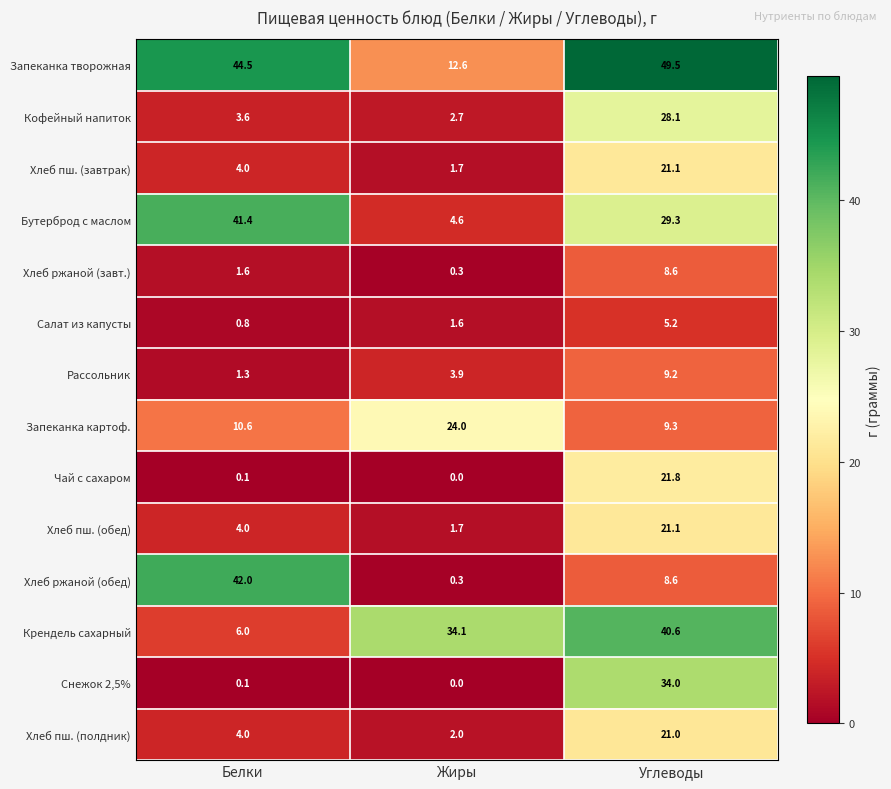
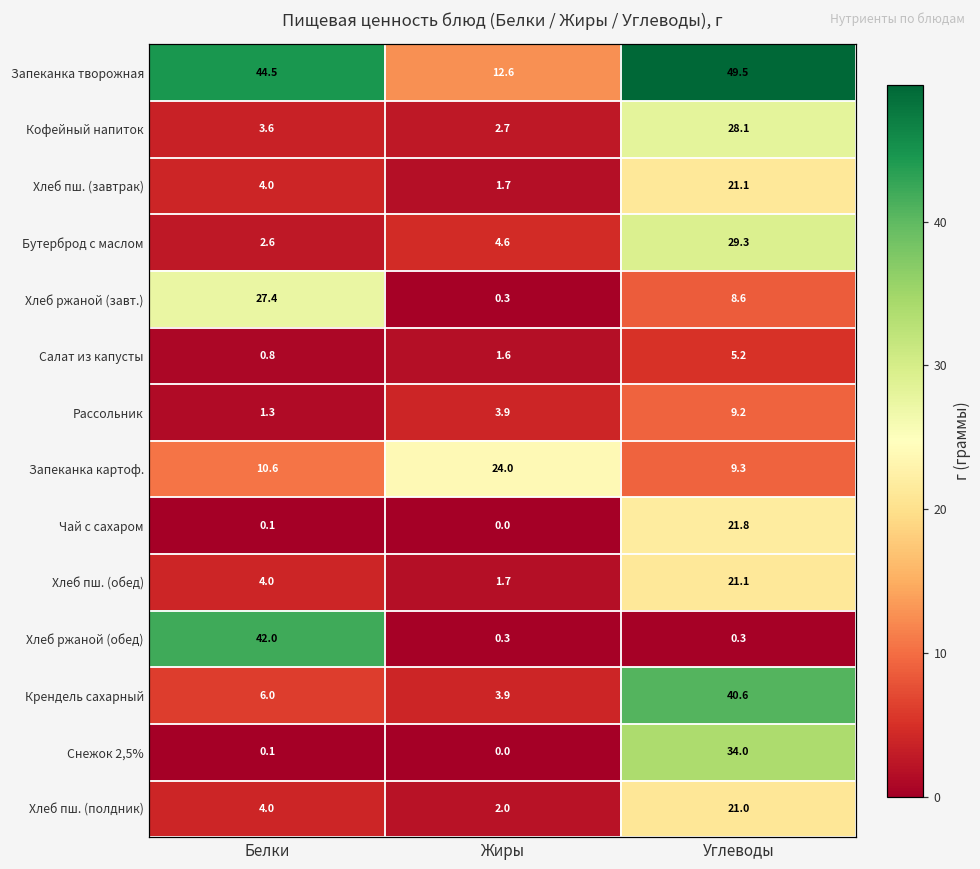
  {
    "Запеканка творожная": {
      "Белки": 44.5,
      "Жиры": 12.6,
      "Углеводы": 49.5
    },
    "Кофейный напиток": {
      "Белки": 3.6,
      "Жиры": 2.7,
      "Углеводы": 28.1
    },
    "Хлеб пш. (завтрак)": {
      "Белки": 4.0,
      "Жиры": 1.7,
      "Углеводы": 21.1
    },
    "Бутерброд с маслом": {
-     "Белки": 41.4,
+     "Белки": 2.6,
      "Жиры": 4.6,
      "Углеводы": 29.3
    },
    "Хлеб ржаной (завт.)": {
-     "Белки": 1.6,
+     "Белки": 27.4,
      "Жиры": 0.3,
      "Углеводы": 8.6
    },
    "Салат из капусты": {
      "Белки": 0.8,
      "Жиры": 1.6,
      "Углеводы": 5.2
    },
    "Рассольник": {
      "Белки": 1.3,
      "Жиры": 3.9,
      "Углеводы": 9.2
    },
    "Запеканка картоф.": {
      "Белки": 10.6,
      "Жиры": 24.0,
      "Углеводы": 9.3
    },
    "Чай с сахаром": {
      "Белки": 0.1,
      "Жиры": 0.0,
      "Углеводы": 21.8
    },
    "Хлеб пш. (обед)": {
      "Белки": 4.0,
      "Жиры": 1.7,
      "Углеводы": 21.1
    },
    "Хлеб ржаной (обед)": {
      "Белки": 42.0,
      "Жиры": 0.3,
-     "Углеводы": 8.6
+     "Углеводы": 0.3
    },
    "Крендель сахарный": {
      "Белки": 6.0,
-     "Жиры": 34.1,
+     "Жиры": 3.9,
      "Углеводы": 40.6
    },
    "Снежок 2,5%": {
      "Белки": 0.1,
      "Жиры": 0.0,
      "Углеводы": 34.0
    },
    "Хлеб пш. (полдник)": {
      "Белки": 4.0,
      "Жиры": 2.0,
      "Углеводы": 21.0
    }
  }
